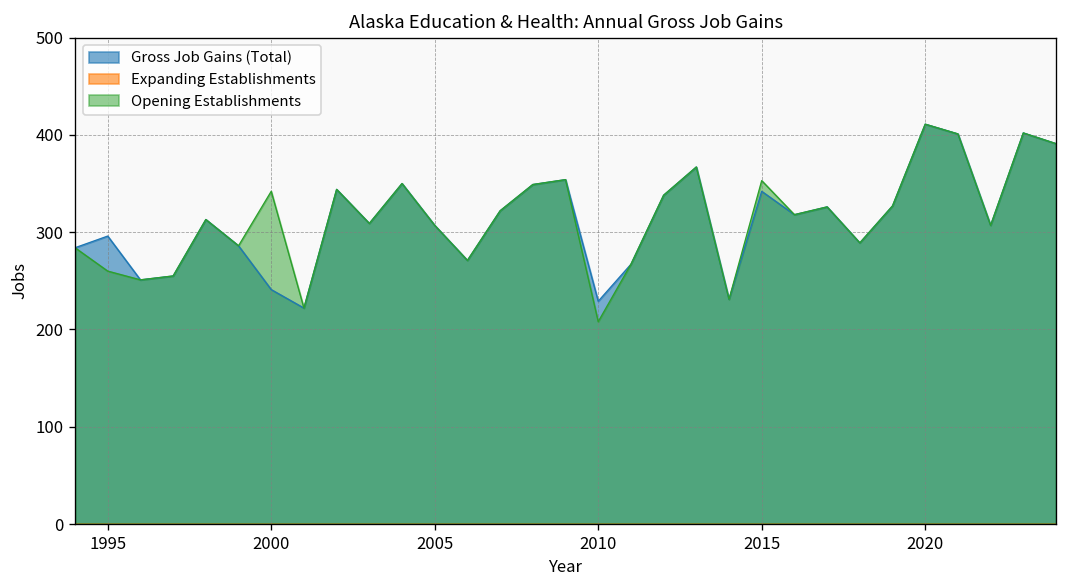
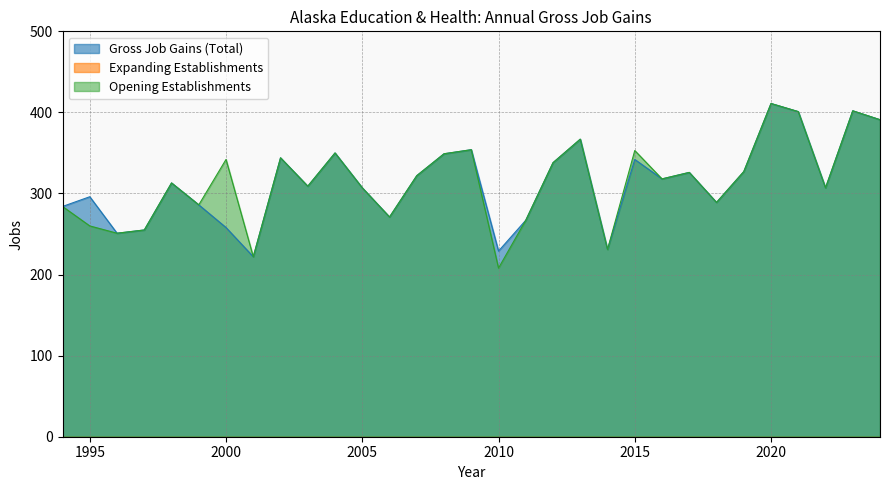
  {
    "Gross Job Gains (Total)": {
      "1995": 300,
-     "2000": 240,
+     "2000": 260,
      "2010": 230,
      "2015": 340
    },
    "Expanding Establishments": {
      "1995": 0,
      "2000": 0,
      "2005": 0,
      "2010": 0,
      "2015": 0,
      "2020": 0
    },
    "Opening Establishments": {
      "1995": 260,
      "2000": 340,
      "2010": 210,
      "2015": 350
    }
  }
